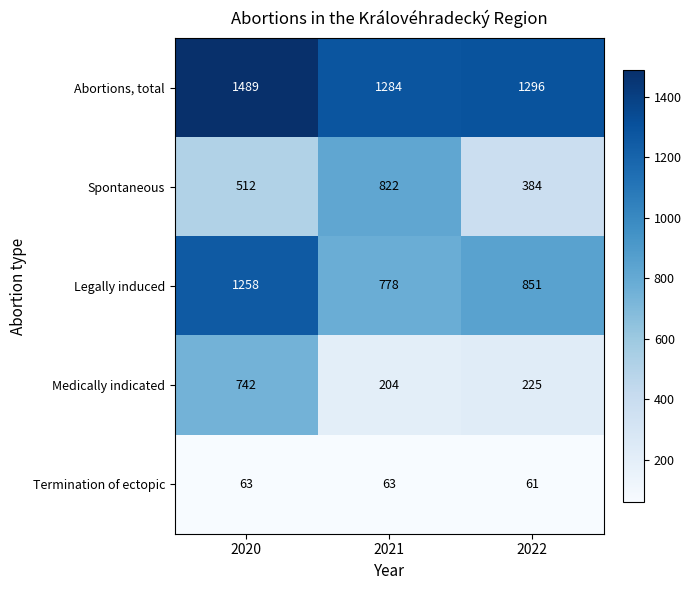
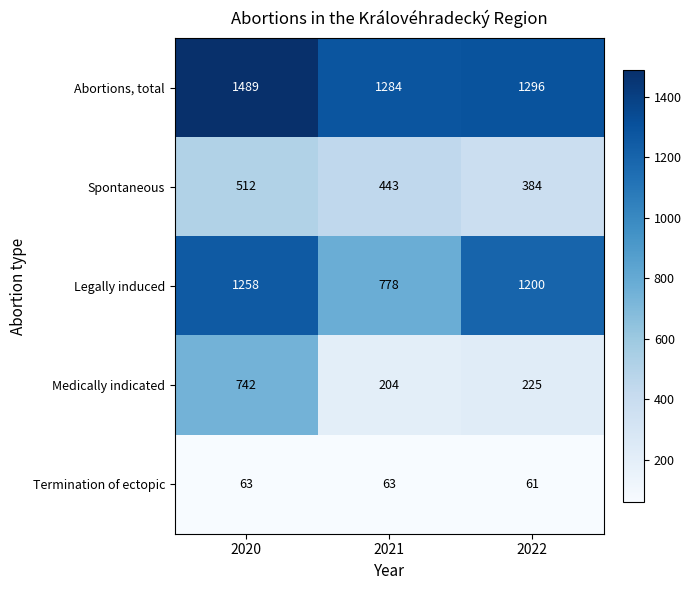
  {
    "Abortions, total": {
      "2020": 1489,
      "2021": 1284,
      "2022": 1296
    },
    "Spontaneous": {
      "2020": 512,
-     "2021": 822,
+     "2021": 443,
      "2022": 384
    },
    "Legally induced": {
      "2020": 1258,
      "2021": 778,
-     "2022": 851
+     "2022": 1200
    },
    "Medically indicated": {
      "2020": 742,
      "2021": 204,
      "2022": 225
    },
    "Termination of ectopic": {
      "2020": 63,
      "2021": 63,
      "2022": 61
    }
  }
